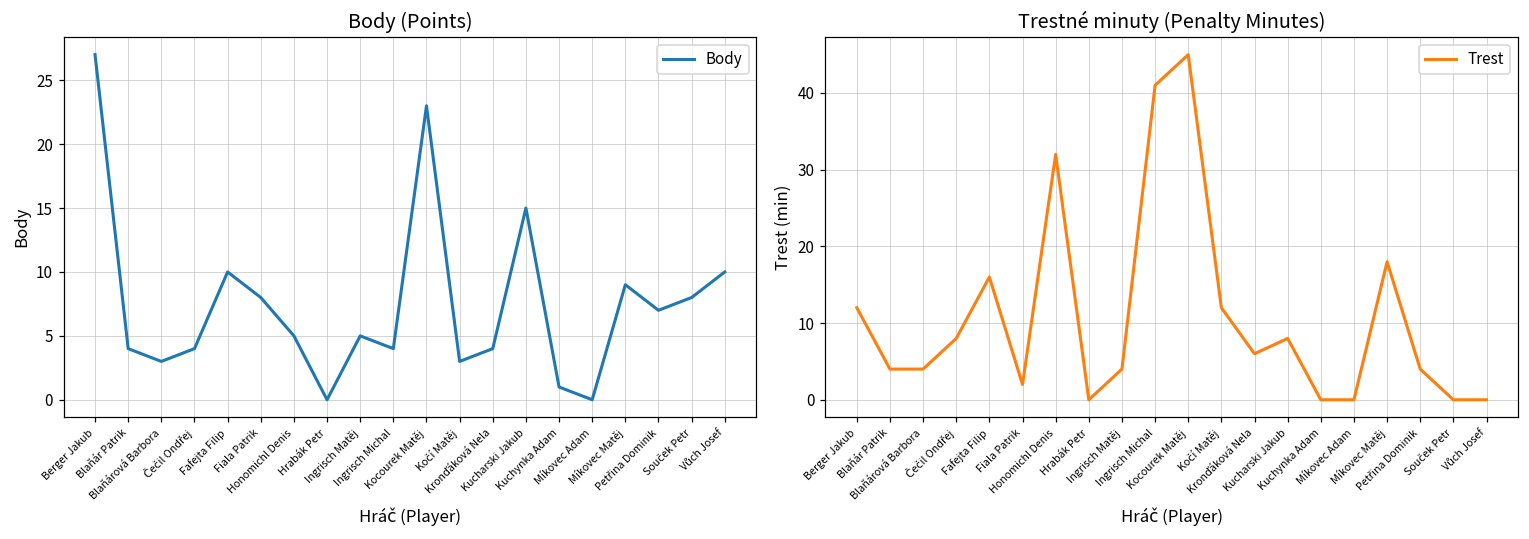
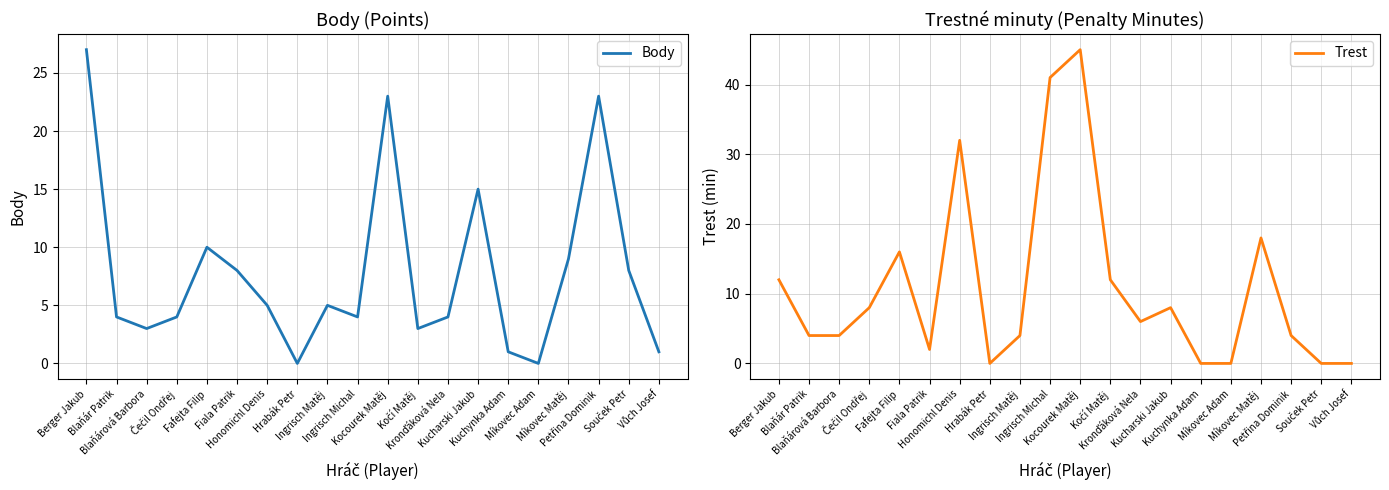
  {
    "Body (Points)": {
      "Berger Jakub": 27,
      "Blaňár Patrik": 4,
      "Blaňárová Barbora": 3,
      "Čečil Ondřej": 4,
      "Fafejta Filip": 10,
      "Fiala Patrik": 8,
      "Honomichl Denis": 5,
      "Hrabák Petr": 0,
      "Ingrisch Matěj": 5,
      "Ingrisch Michal": 4,
      "Kocourek Matěj": 23,
      "Kočí Matěj": 3,
      "Kronďáková Nela": 4,
      "Kucharski Jakub": 15,
      "Kuchynka Adam": 1,
      "Míkovec Adam": 0,
      "Míkovec Matěj": 9,
-     "Petřina Dominik": 7,
+     "Petřina Dominik": 23,
      "Souček Petr": 8,
-     "Vůch Josef": 10
+     "Vůch Josef": 1
    },
    "Trestné minuty (Penalty Minutes)": {
      "Berger Jakub": 12,
      "Blaňár Patrik": 4,
      "Blaňárová Barbora": 4,
      "Čečil Ondřej": 8,
      "Fafejta Filip": 16,
      "Fiala Patrik": 2,
      "Honomichl Denis": 32,
      "Hrabák Petr": 0,
      "Ingrisch Matěj": 4,
      "Ingrisch Michal": 41,
      "Kocourek Matěj": 45,
      "Kočí Matěj": 12,
      "Kronďáková Nela": 6,
      "Kucharski Jakub": 8,
      "Kuchynka Adam": 0,
      "Míkovec Adam": 0,
      "Míkovec Matěj": 18,
      "Petřina Dominik": 4,
      "Souček Petr": 0,
      "Vůch Josef": 0
    }
  }
